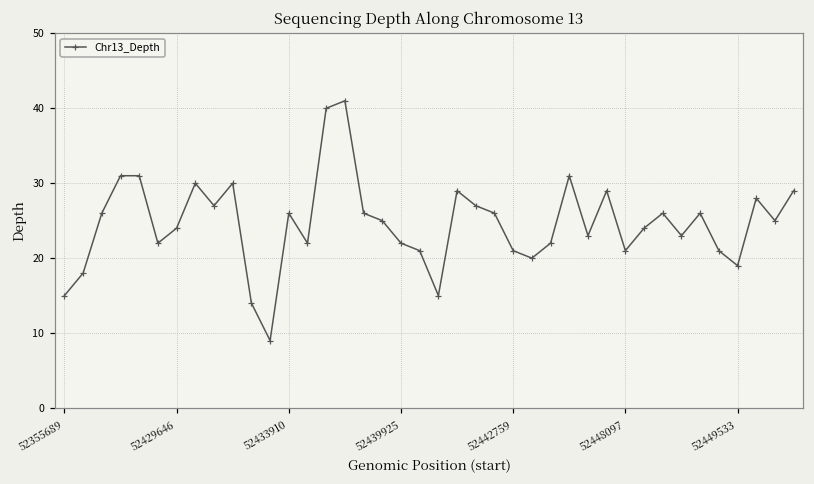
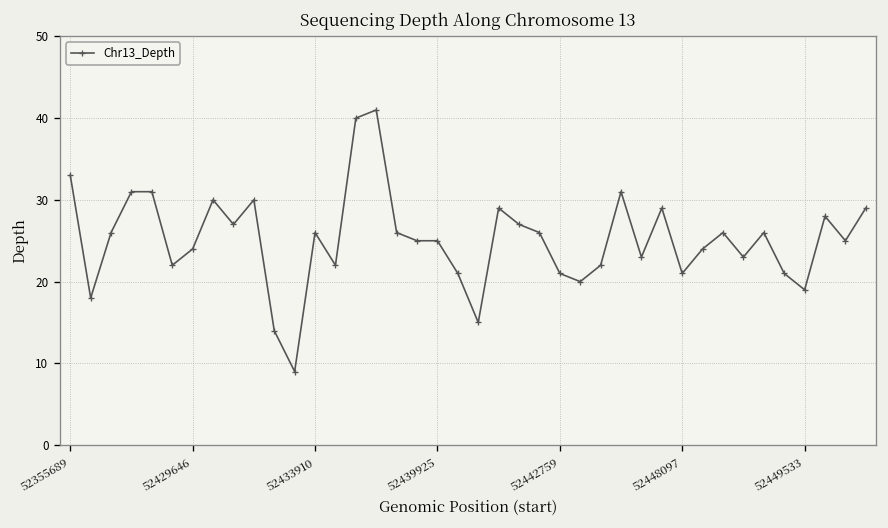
  {
-   "52355689": 15,
+   "52355689": 33,
    "52429646": 24,
    "52433910": 26,
-   "52439925": 22,
+   "52439925": 25,
    "52442759": 21,
    "52448097": 21,
    "52449533": 19
  }
